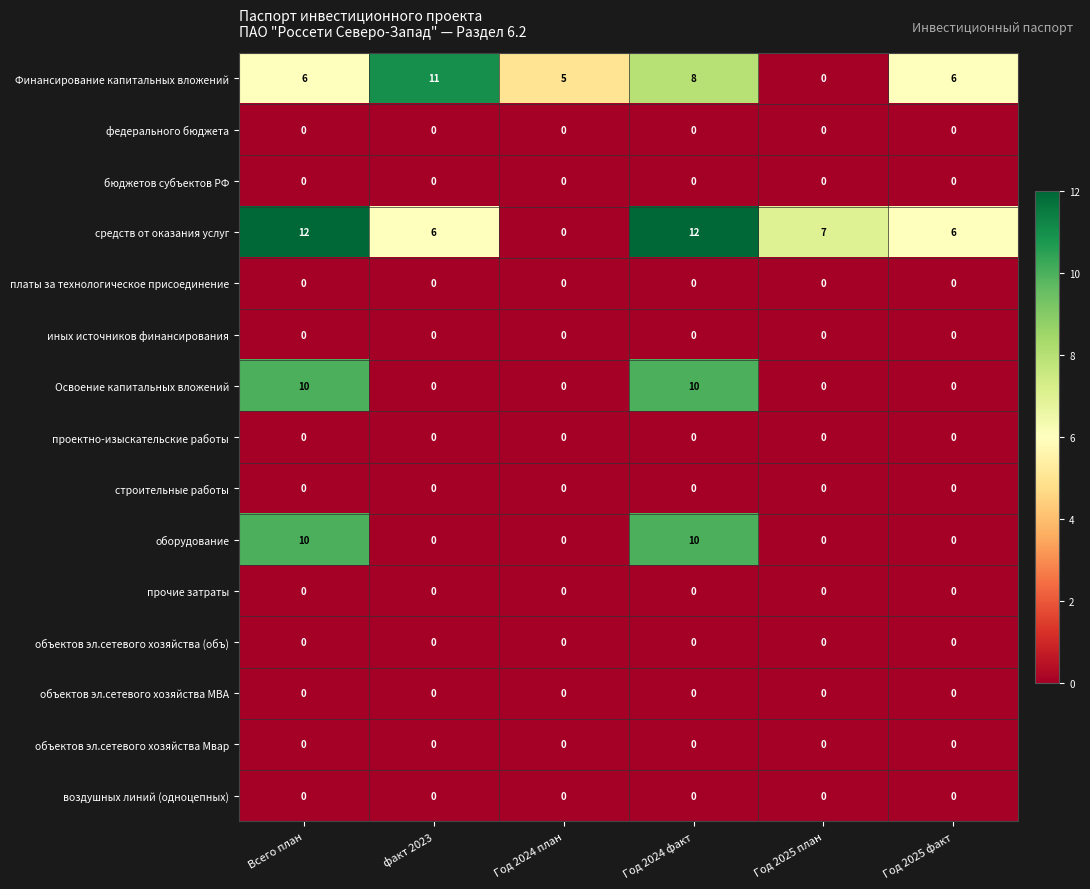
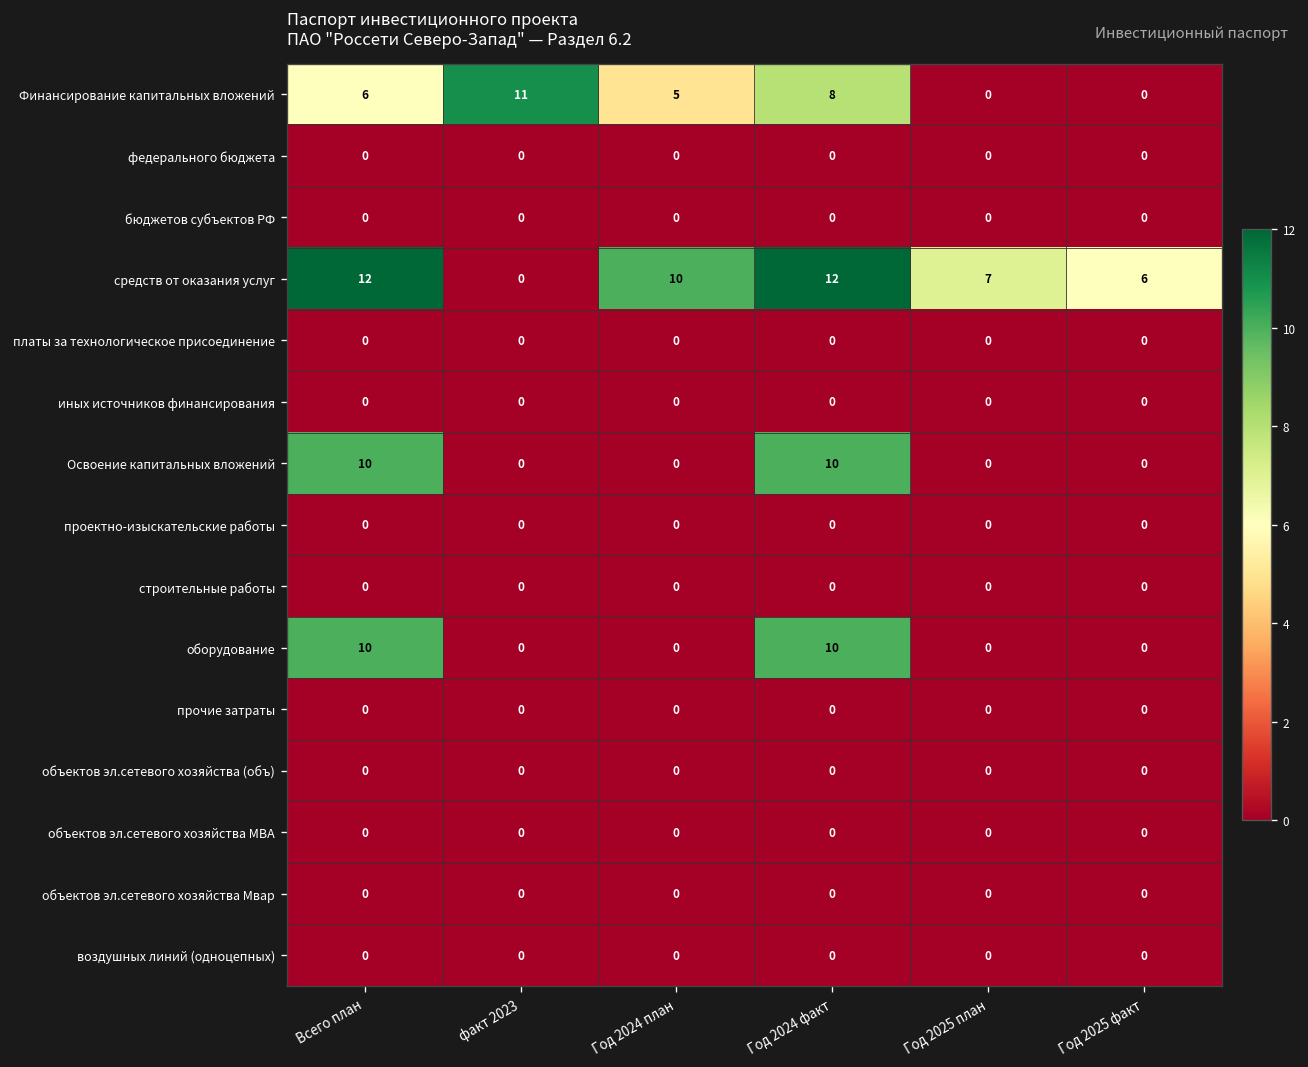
  {
    "Финансирование капитальных вложений": {
      "Всего план": 6,
      "факт 2023": 11,
      "Год 2024 план": 5,
      "Год 2024 факт": 8,
      "Год 2025 план": 0,
-     "Год 2025 факт": 6
+     "Год 2025 факт": 0
    },
    "федерального бюджета": {
      "Всего план": 0,
      "факт 2023": 0,
      "Год 2024 план": 0,
      "Год 2024 факт": 0,
      "Год 2025 план": 0,
      "Год 2025 факт": 0
    },
    "бюджетов субъектов РФ": {
      "Всего план": 0,
      "факт 2023": 0,
      "Год 2024 план": 0,
      "Год 2024 факт": 0,
      "Год 2025 план": 0,
      "Год 2025 факт": 0
    },
    "средств от оказания услуг": {
      "Всего план": 12,
-     "факт 2023": 6,
-     "Год 2024 план": 0,
+     "факт 2023": 0,
+     "Год 2024 план": 10,
      "Год 2024 факт": 12,
      "Год 2025 план": 7,
      "Год 2025 факт": 6
    },
    "платы за технологическое присоединение": {
      "Всего план": 0,
      "факт 2023": 0,
      "Год 2024 план": 0,
      "Год 2024 факт": 0,
      "Год 2025 план": 0,
      "Год 2025 факт": 0
    },
    "иных источников финансирования": {
      "Всего план": 0,
      "факт 2023": 0,
      "Год 2024 план": 0,
      "Год 2024 факт": 0,
      "Год 2025 план": 0,
      "Год 2025 факт": 0
    },
    "Освоение капитальных вложений": {
      "Всего план": 10,
      "факт 2023": 0,
      "Год 2024 план": 0,
      "Год 2024 факт": 10,
      "Год 2025 план": 0,
      "Год 2025 факт": 0
    },
    "проектно-изыскательские работы": {
      "Всего план": 0,
      "факт 2023": 0,
      "Год 2024 план": 0,
      "Год 2024 факт": 0,
      "Год 2025 план": 0,
      "Год 2025 факт": 0
    },
    "строительные работы": {
      "Всего план": 0,
      "факт 2023": 0,
      "Год 2024 план": 0,
      "Год 2024 факт": 0,
      "Год 2025 план": 0,
      "Год 2025 факт": 0
    },
    "оборудование": {
      "Всего план": 10,
      "факт 2023": 0,
      "Год 2024 план": 0,
      "Год 2024 факт": 10,
      "Год 2025 план": 0,
      "Год 2025 факт": 0
    },
    "прочие затраты": {
      "Всего план": 0,
      "факт 2023": 0,
      "Год 2024 план": 0,
      "Год 2024 факт": 0,
      "Год 2025 план": 0,
      "Год 2025 факт": 0
    },
    "объектов эл.сетевого хозяйства (объ)": {
      "Всего план": 0,
      "факт 2023": 0,
      "Год 2024 план": 0,
      "Год 2024 факт": 0,
      "Год 2025 план": 0,
      "Год 2025 факт": 0
    },
    "объектов эл.сетевого хозяйства МВА": {
      "Всего план": 0,
      "факт 2023": 0,
      "Год 2024 план": 0,
      "Год 2024 факт": 0,
      "Год 2025 план": 0,
      "Год 2025 факт": 0
    },
    "объектов эл.сетевого хозяйства Мвар": {
      "Всего план": 0,
      "факт 2023": 0,
      "Год 2024 план": 0,
      "Год 2024 факт": 0,
      "Год 2025 план": 0,
      "Год 2025 факт": 0
    },
    "воздушных линий (одноцепных)": {
      "Всего план": 0,
      "факт 2023": 0,
      "Год 2024 план": 0,
      "Год 2024 факт": 0,
      "Год 2025 план": 0,
      "Год 2025 факт": 0
    }
  }
